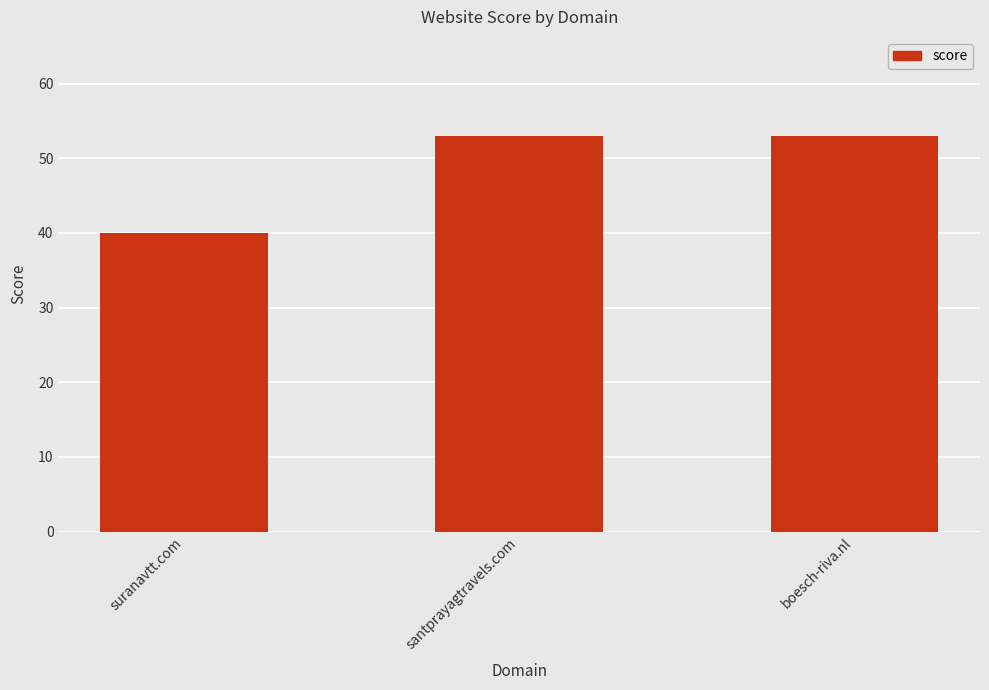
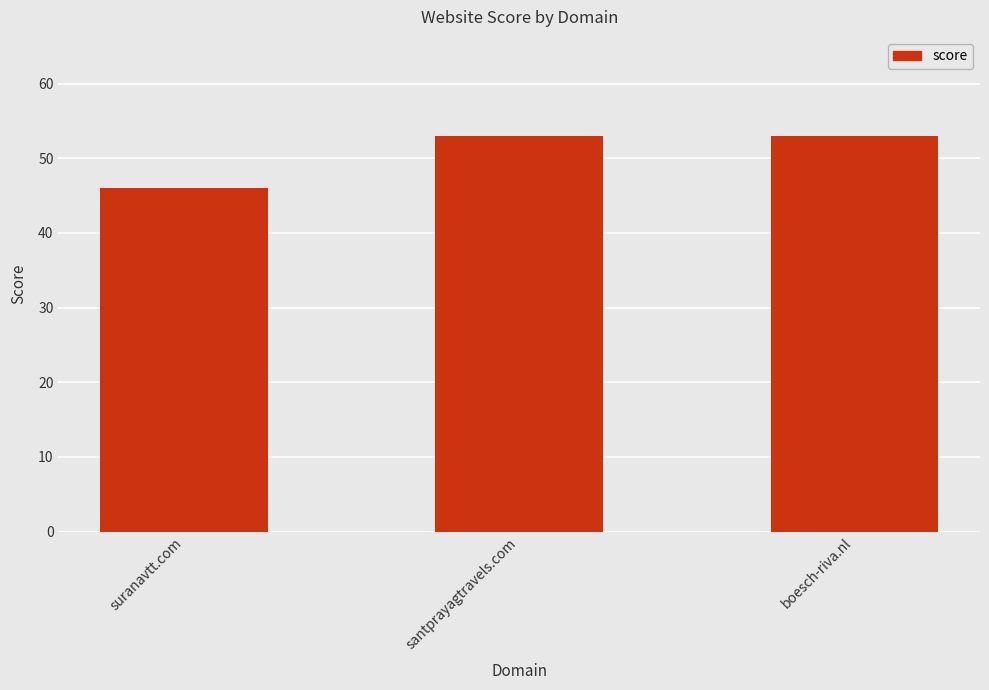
  {
-   "suranavtt.com": 40,
+   "suranavtt.com": 46,
    "santprayagtravels.com": 53,
    "boesch-riva.nl": 53
  }
